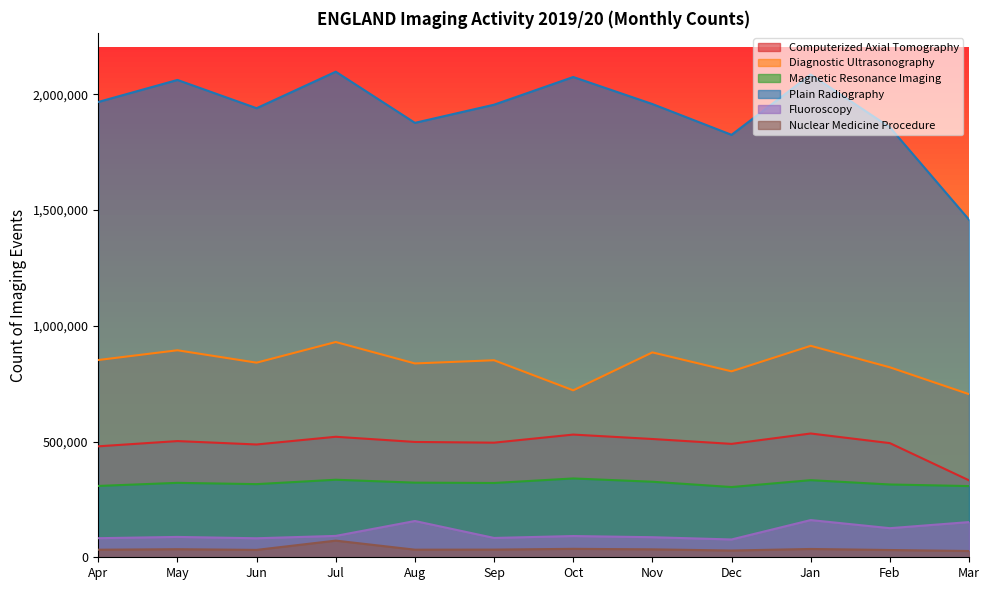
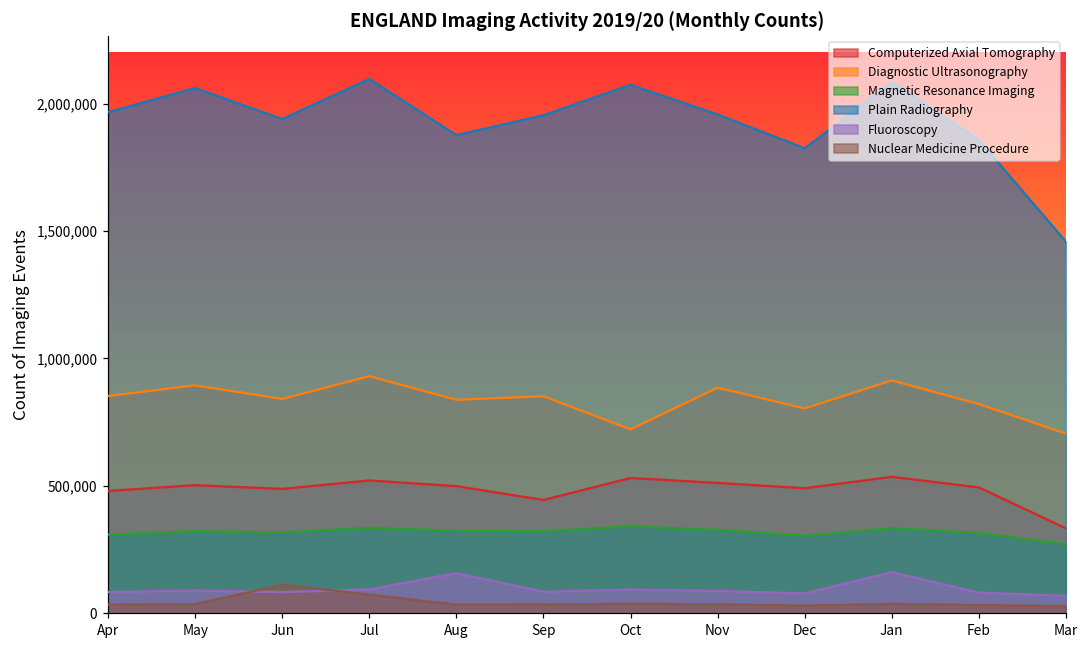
  {
    "Computerized Axial Tomography": {
      "Apr": "480,000",
      "May": "500,000",
      "Jun": "490,000",
      "Jul": "520,000",
      "Aug": "500,000",
-     "Sep": "490,000",
+     "Sep": "440,000",
      "Oct": "530,000",
      "Nov": "510,000",
      "Dec": "490,000",
      "Jan": "530,000",
      "Feb": "490,000",
      "Mar": "330,000"
    },
    "Diagnostic Ultrasonography": {
      "Apr": "850,000",
      "May": "890,000",
      "Jun": "840,000",
      "Jul": "930,000",
      "Aug": "840,000",
      "Sep": "850,000",
      "Oct": "720,000",
      "Nov": "880,000",
      "Dec": "800,000",
      "Jan": "910,000",
      "Feb": "820,000",
      "Mar": "700,000"
    },
    "Magnetic Resonance Imaging": {
      "Apr": "310,000",
      "May": "320,000",
      "Jun": "320,000",
      "Jul": "330,000",
      "Aug": "320,000",
      "Sep": "320,000",
      "Oct": "340,000",
      "Nov": "330,000",
      "Dec": "300,000",
      "Jan": "330,000",
      "Feb": "310,000",
-     "Mar": "310,000"
+     "Mar": "270,000"
    },
    "Plain Radiography": {
      "Apr": "1,970,000",
      "May": "2,060,000",
      "Jun": "1,940,000",
      "Jul": "2,100,000",
      "Aug": "1,880,000",
      "Sep": "1,950,000",
      "Oct": "2,070,000",
      "Nov": "1,960,000",
      "Dec": "1,820,000",
      "Mar": "1,460,000"
    },
    "Fluoroscopy": {
      "Apr": "80,000",
      "May": "90,000",
      "Jun": "80,000",
      "Jul": "90,000",
      "Aug": "160,000",
      "Sep": "80,000",
      "Oct": "90,000",
      "Nov": "90,000",
      "Dec": "80,000",
      "Jan": "160,000",
-     "Feb": "130,000",
-     "Mar": "150,000"
+     "Feb": "80,000",
+     "Mar": "70,000"
    },
    "Nuclear Medicine Procedure": {
      "Apr": "30,000",
      "May": "30,000",
-     "Jun": "30,000",
+     "Jun": "110,000",
      "Jul": "70,000",
      "Aug": "30,000",
      "Sep": "30,000",
      "Oct": "40,000",
      "Nov": "30,000",
      "Dec": "30,000",
      "Jan": "40,000",
      "Feb": "30,000",
      "Mar": "30,000"
    }
  }
